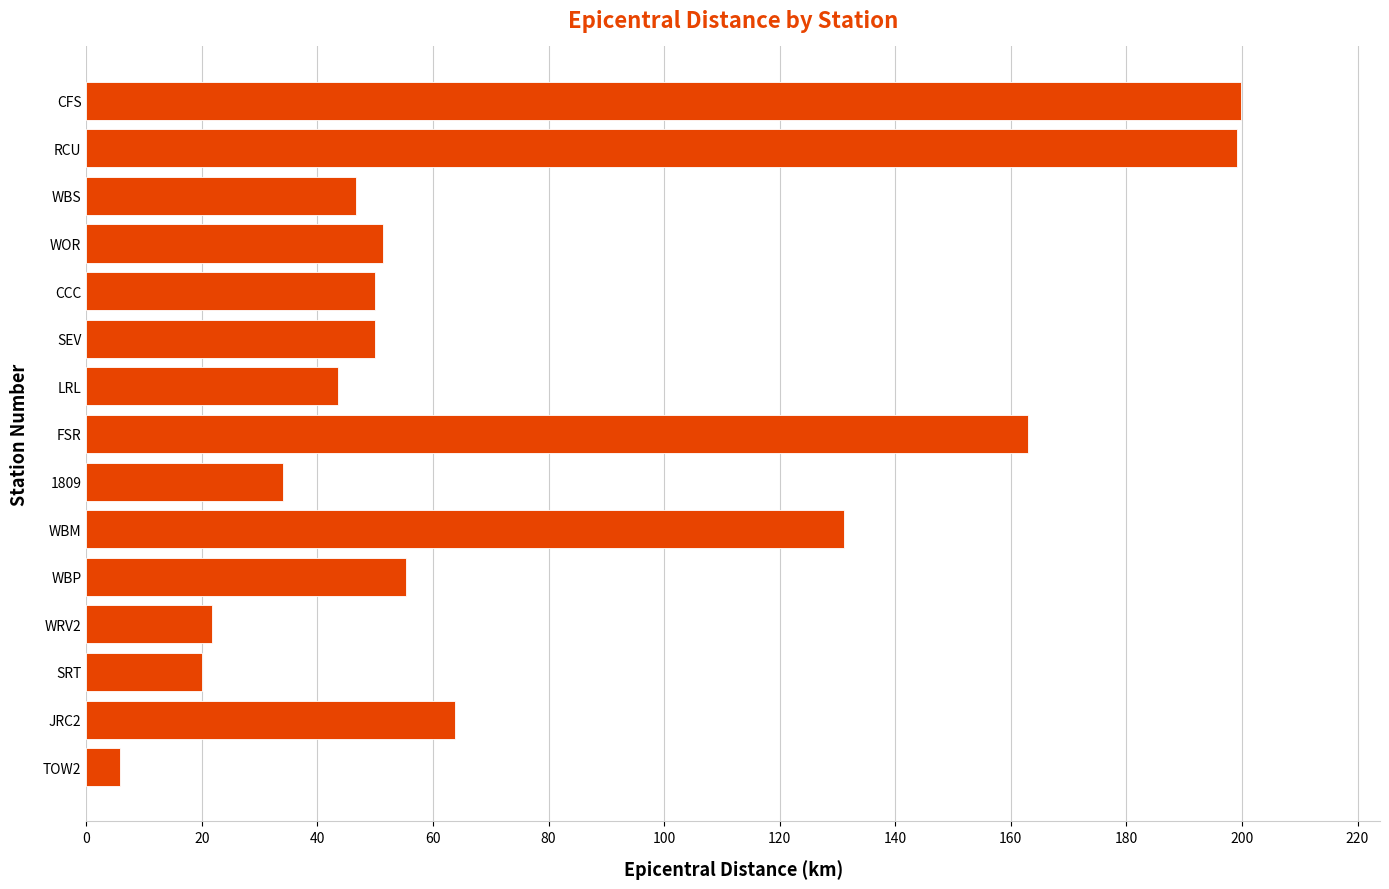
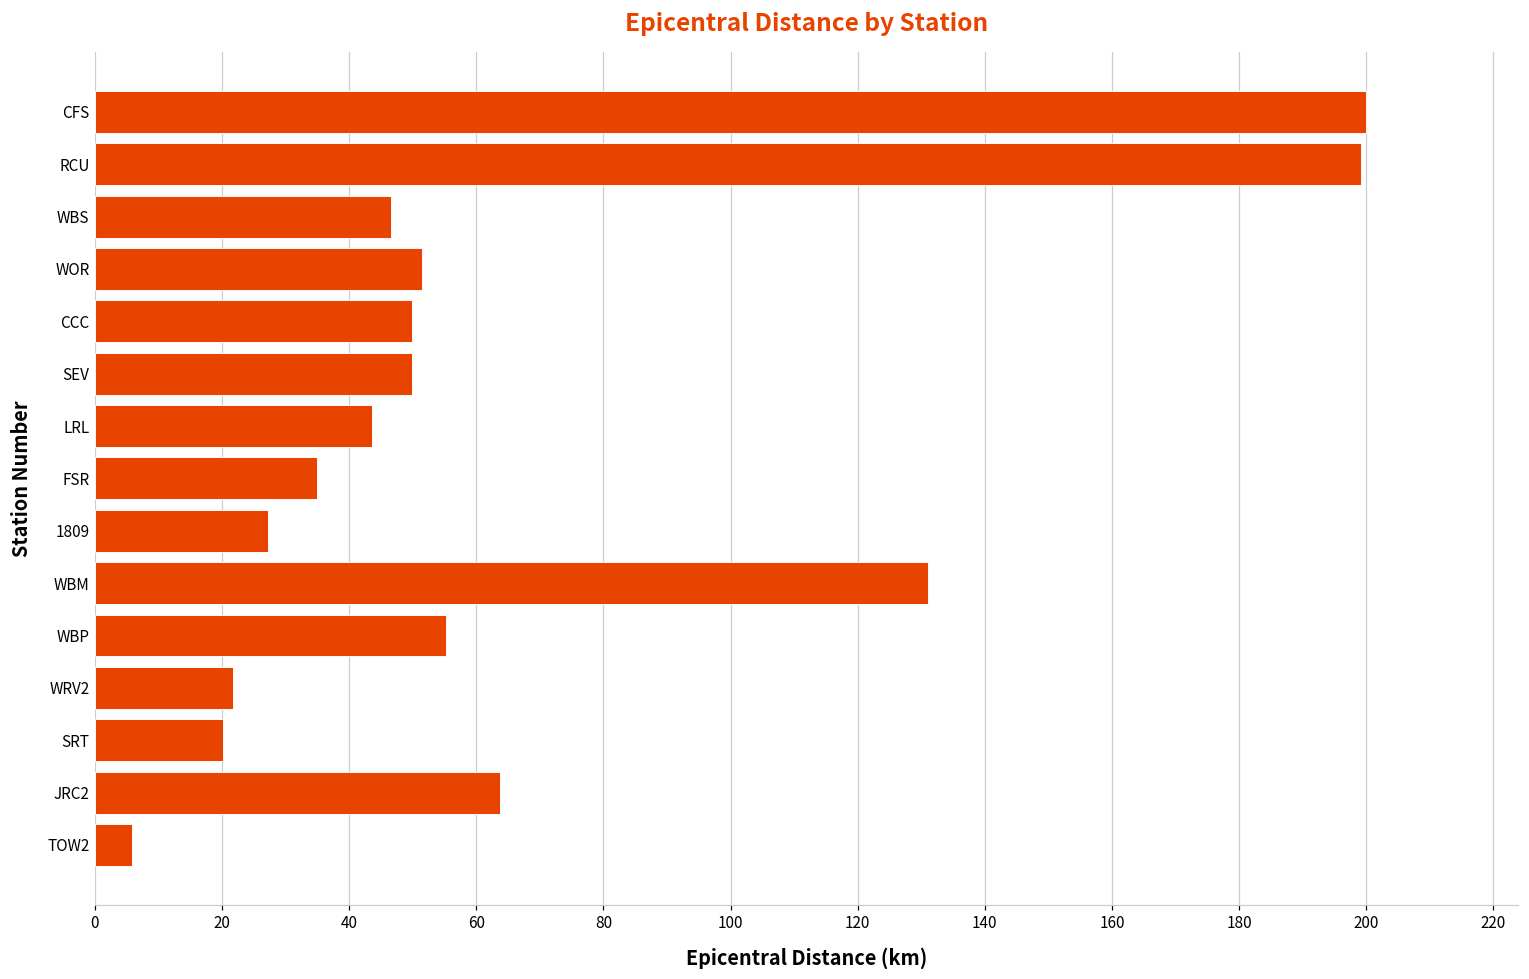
  {
    "CFS": 200,
    "RCU": 199,
    "WBS": 47,
    "WOR": 51,
    "CCC": 50,
    "SEV": 50,
    "LRL": 44,
-   "FSR": 163,
-   "1809": 34,
+   "FSR": 35,
+   "1809": 27,
    "WBM": 131,
    "WBP": 55,
    "WRV2": 22,
    "SRT": 20,
    "JRC2": 64,
    "TOW2": 6
  }
